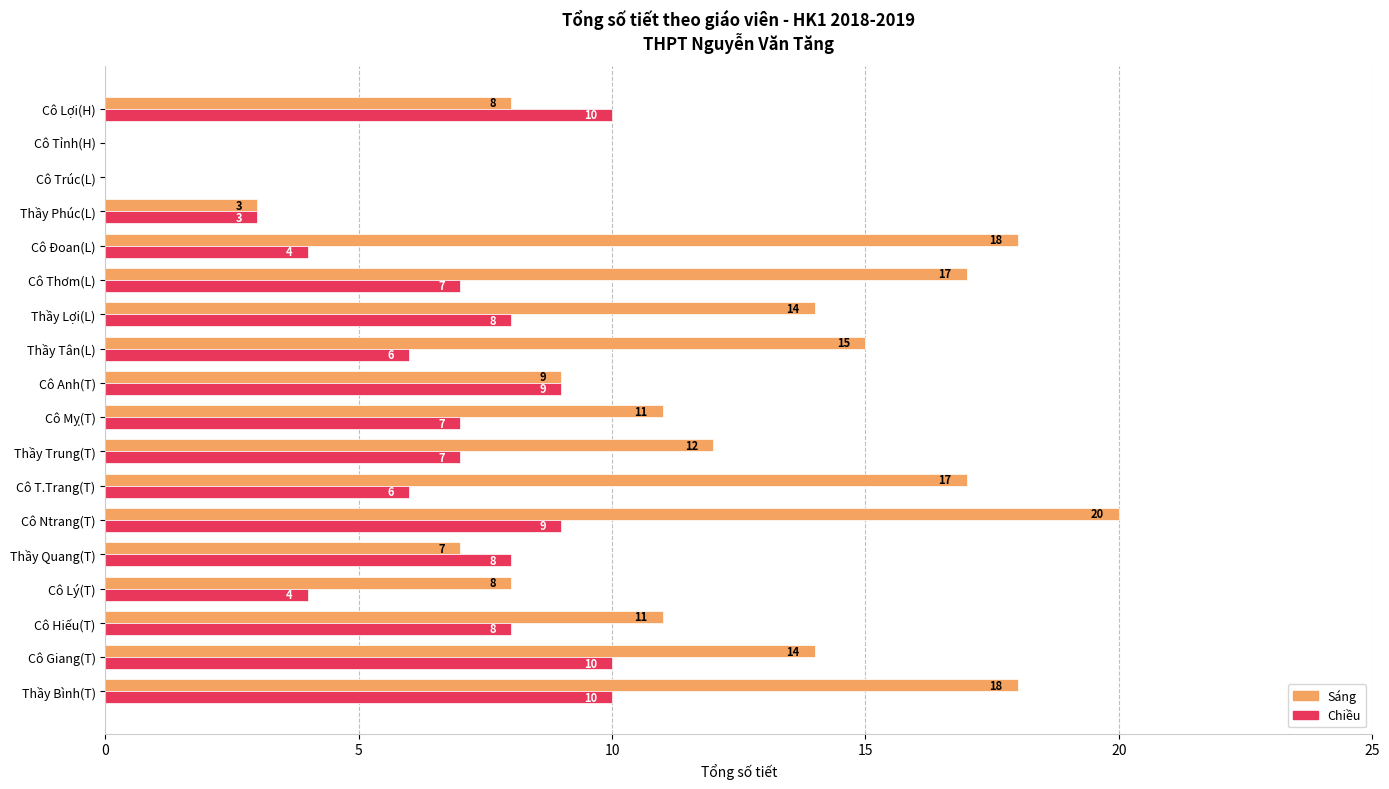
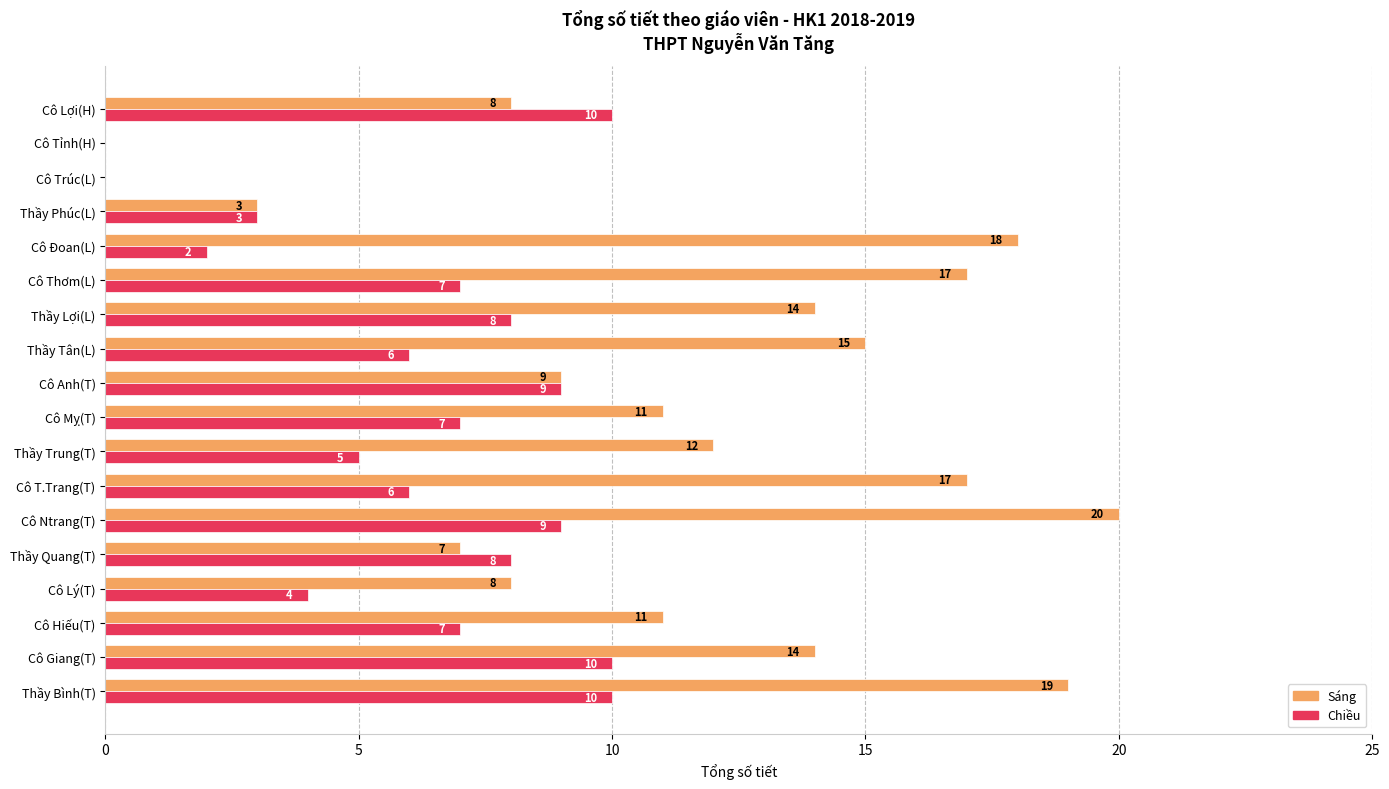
  {
    "Sáng": {
      "Cô Lợi(H)": 8,
      "Thầy Phúc(L)": 3,
      "Cô Đoan(L)": 18,
      "Cô Thơm(L)": 17,
      "Thầy Lợi(L)": 14,
      "Thầy Tân(L)": 15,
      "Cô Anh(T)": 9,
      "Cô Mỵ(T)": 11,
      "Thầy Trung(T)": 12,
      "Cô T.Trang(T)": 17,
      "Cô Ntrang(T)": 20,
      "Thầy Quang(T)": 7,
      "Cô Lý(T)": 8,
      "Cô Hiếu(T)": 11,
      "Cô Giang(T)": 14,
-     "Thầy Bình(T)": 18
+     "Thầy Bình(T)": 19
    },
    "Chiều": {
      "Cô Lợi(H)": 10,
      "Thầy Phúc(L)": 3,
-     "Cô Đoan(L)": 4,
+     "Cô Đoan(L)": 2,
      "Cô Thơm(L)": 7,
      "Thầy Lợi(L)": 8,
      "Thầy Tân(L)": 6,
      "Cô Anh(T)": 9,
      "Cô Mỵ(T)": 7,
-     "Thầy Trung(T)": 7,
+     "Thầy Trung(T)": 5,
      "Cô T.Trang(T)": 6,
      "Cô Ntrang(T)": 9,
      "Thầy Quang(T)": 8,
      "Cô Lý(T)": 4,
-     "Cô Hiếu(T)": 8,
+     "Cô Hiếu(T)": 7,
      "Cô Giang(T)": 10,
      "Thầy Bình(T)": 10
    }
  }
